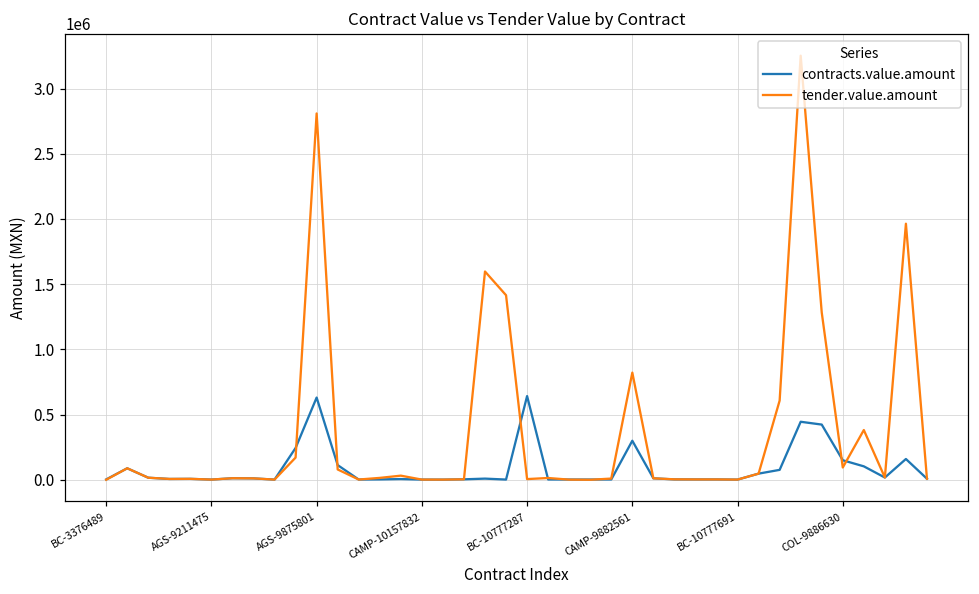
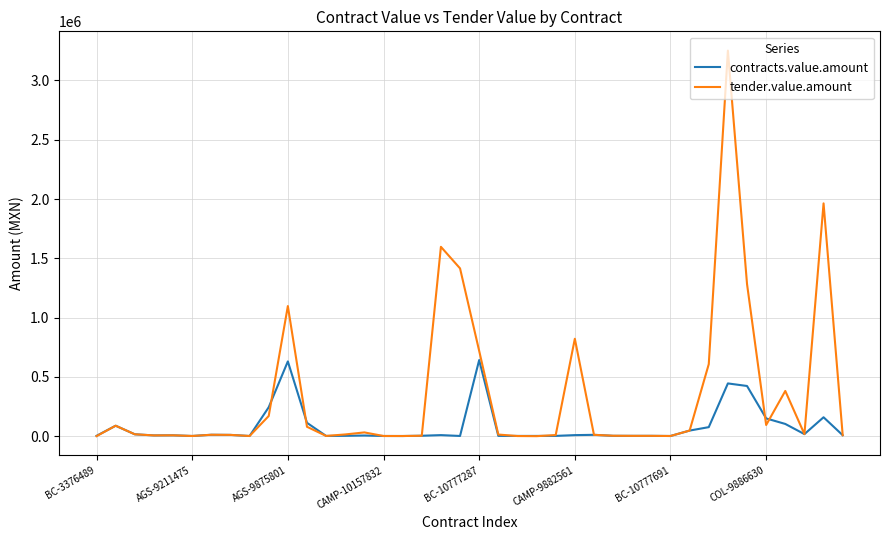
  {
    "contracts.value.amount": {
      "AGS-9875801": 630000,
      "BC-10777287": 640000,
-     "CAMP-9882561": 300000,
+     "CAMP-9882561": 10000,
      "COL-9886630": 150000
    },
    "tender.value.amount": {
-     "AGS-9875801": 2810000,
-     "BC-10777287": 10000,
+     "AGS-9875801": 1100000,
+     "BC-10777287": 720000,
      "CAMP-9882561": 820000,
      "COL-9886630": 90000
    }
  }
